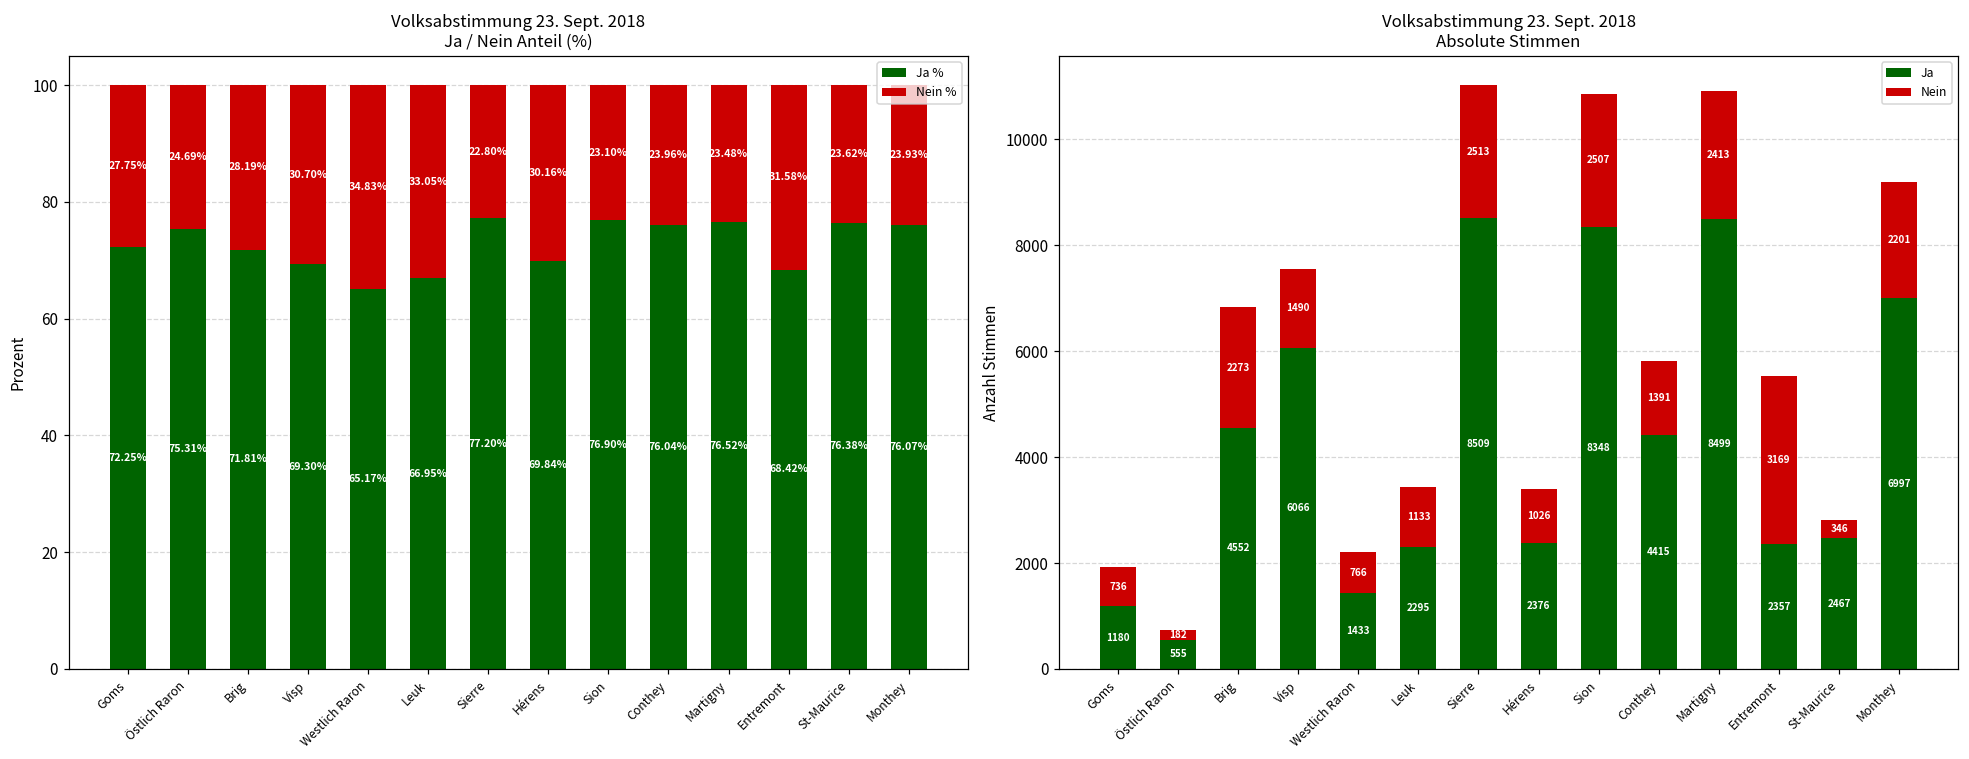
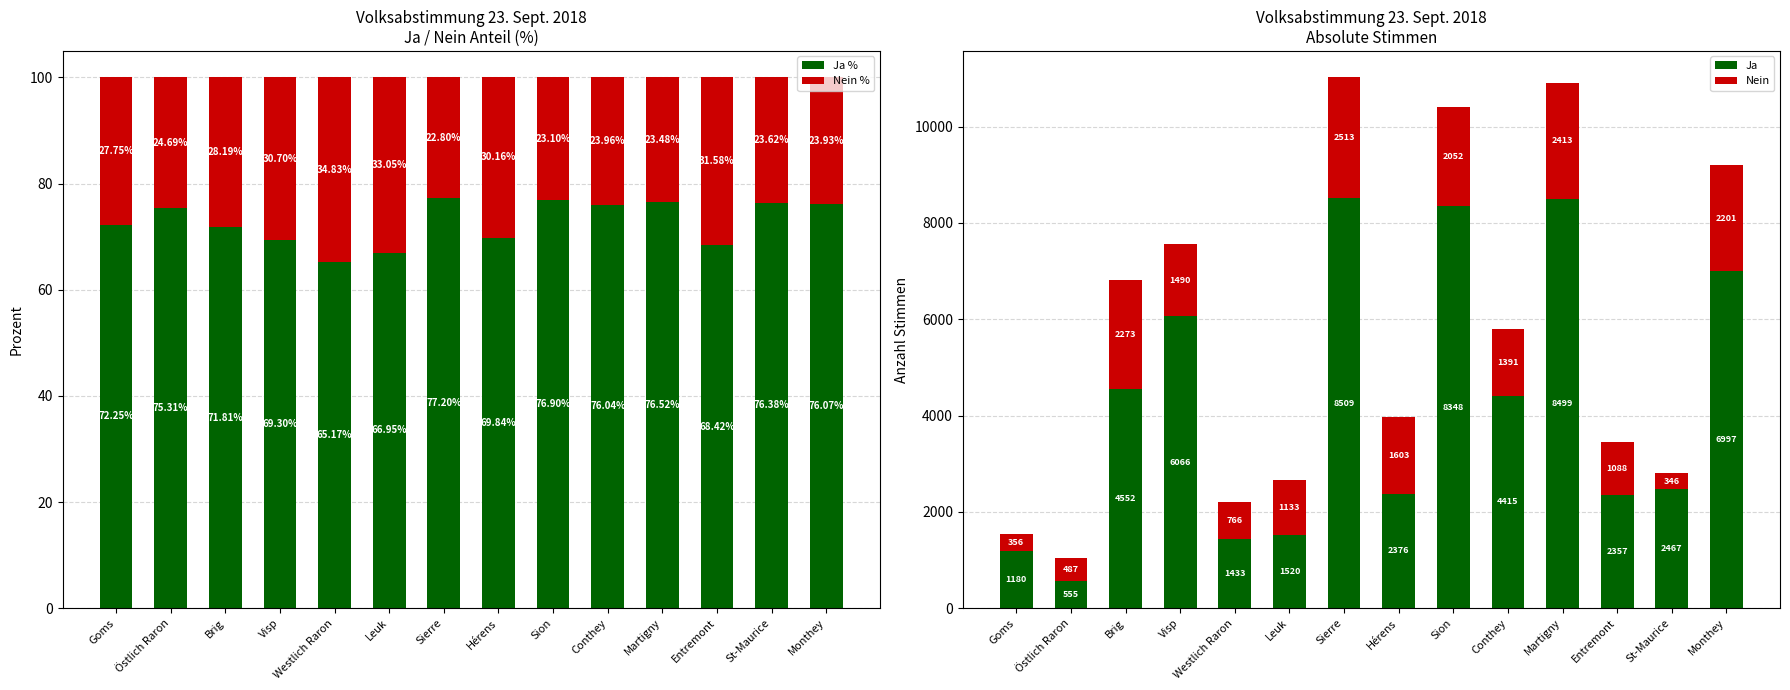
  {
    "Volksabstimmung 23. Sept. 2018 Ja / Nein Anteil (%)": {
      "Ja %": {
        "Goms": "72.25%",
        "Östlich Raron": "75.31%",
        "Brig": "71.81%",
        "Visp": "69.30%",
        "Westlich Raron": "65.17%",
        "Leuk": "66.95%",
        "Sierre": "77.20%",
        "Hérens": "69.84%",
        "Sion": "76.90%",
        "Conthey": "76.04%",
        "Martigny": "76.52%",
        "Entremont": "68.42%",
        "St-Maurice": "76.38%",
        "Monthey": "76.07%"
      },
      "Nein %": {
        "Goms": "27.75%",
        "Östlich Raron": "24.69%",
        "Brig": "28.19%",
        "Visp": "30.70%",
        "Westlich Raron": "34.83%",
        "Leuk": "33.05%",
        "Sierre": "22.80%",
        "Hérens": "30.16%",
        "Sion": "23.10%",
        "Conthey": "23.96%",
        "Martigny": "23.48%",
        "Entremont": "31.58%",
        "St-Maurice": "23.62%"
      }
    },
    "Volksabstimmung 23. Sept. 2018 Absolute Stimmen": {
      "Ja": {
        "Goms": "1180",
        "Östlich Raron": "555",
        "Brig": "4552",
        "Visp": "6066",
        "Westlich Raron": "1433",
-       "Leuk": "2295",
+       "Leuk": "1520",
        "Sierre": "8509",
        "Hérens": "2376",
        "Sion": "8348",
        "Conthey": "4415",
        "Martigny": "8499",
        "Entremont": "2357",
        "St-Maurice": "2467",
        "Monthey": "6997"
      },
      "Nein": {
-       "Goms": "736",
-       "Östlich Raron": "182",
+       "Goms": "356",
+       "Östlich Raron": "487",
        "Brig": "2273",
        "Visp": "1490",
        "Westlich Raron": "766",
        "Leuk": "1133",
        "Sierre": "2513",
-       "Hérens": "1026",
-       "Sion": "2507",
+       "Hérens": "1603",
+       "Sion": "2052",
        "Conthey": "1391",
        "Martigny": "2413",
-       "Entremont": "3169",
+       "Entremont": "1088",
        "St-Maurice": "346",
        "Monthey": "2201"
      }
    }
  }
